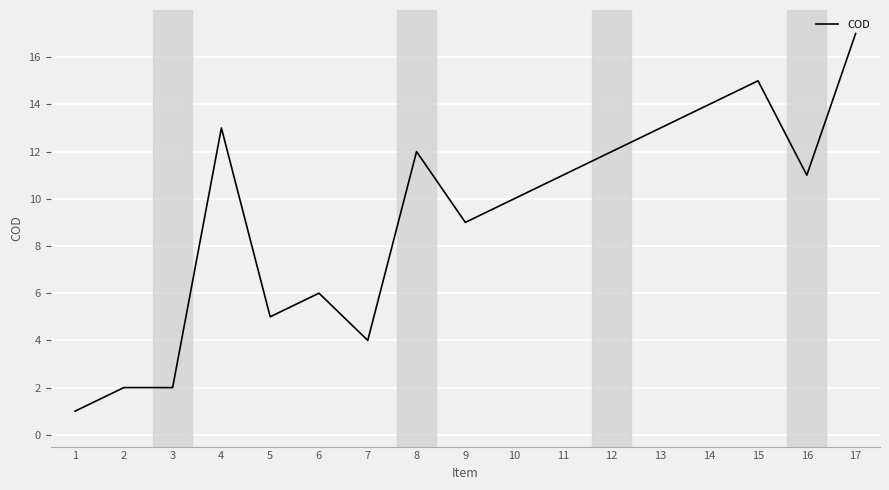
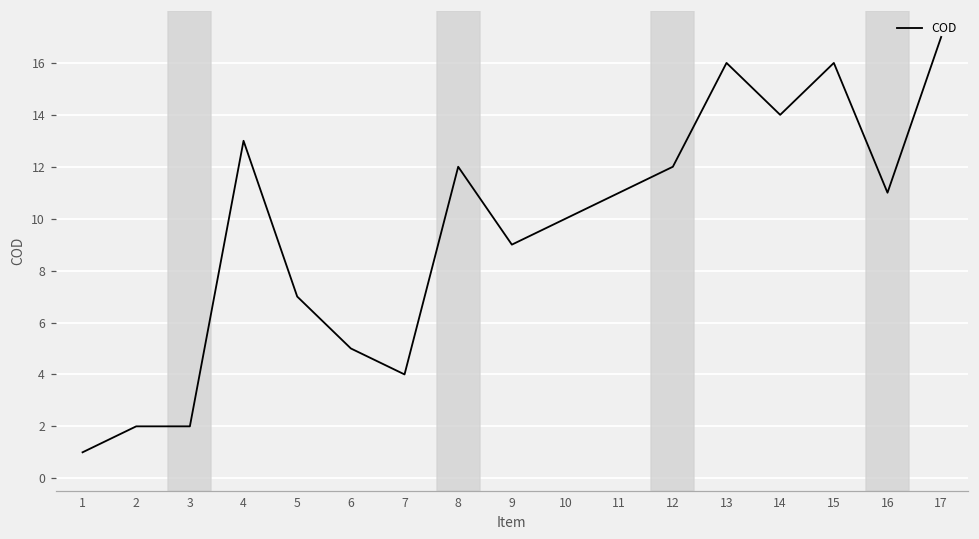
  {
    "1": 1,
    "2": 2,
    "3": 2,
    "4": 13,
-   "5": 5,
-   "6": 6,
+   "5": 7,
+   "6": 5,
    "7": 4,
    "8": 12,
    "9": 9,
    "10": 10,
    "11": 11,
    "12": 12,
-   "13": 13,
+   "13": 16,
    "14": 14,
-   "15": 15,
+   "15": 16,
    "16": 11,
    "17": 17
  }
